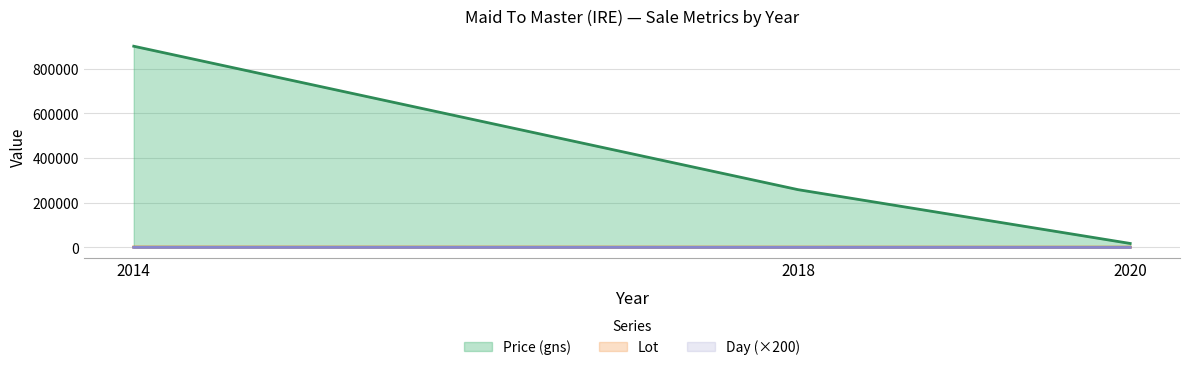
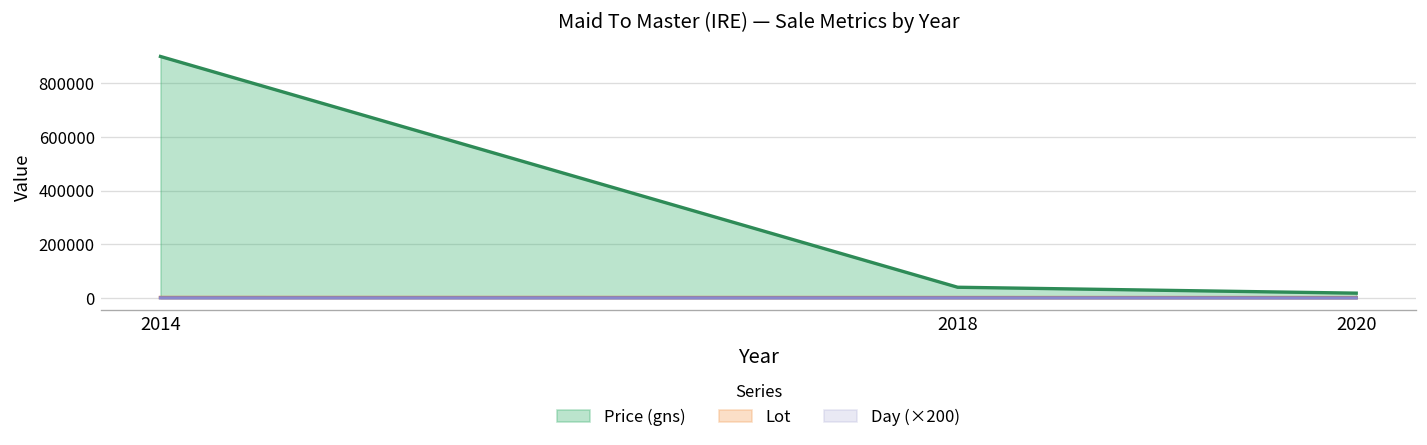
  {
    "Price (gns)": {
      "2014": 900000,
-     "2018": 260000,
+     "2018": 40000,
      "2020": 20000
    },
    "Day (×200)": {
      "2014": 0,
      "2018": 0,
      "2020": 0
    }
  }
